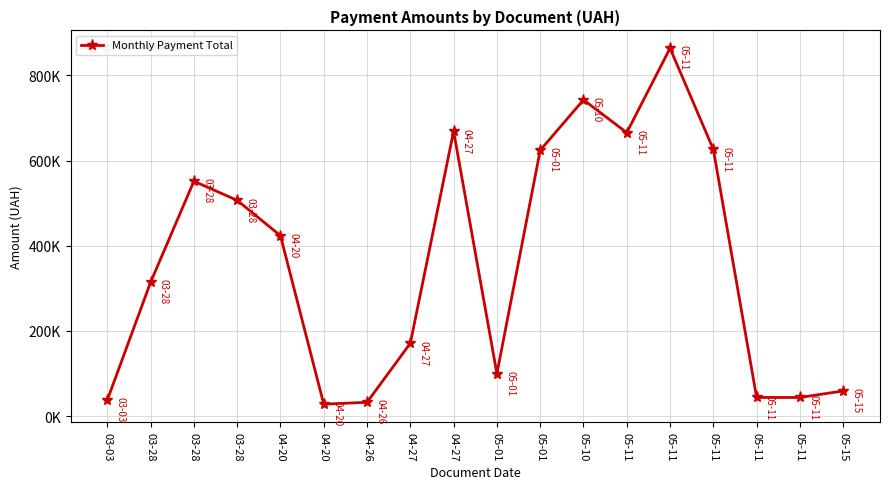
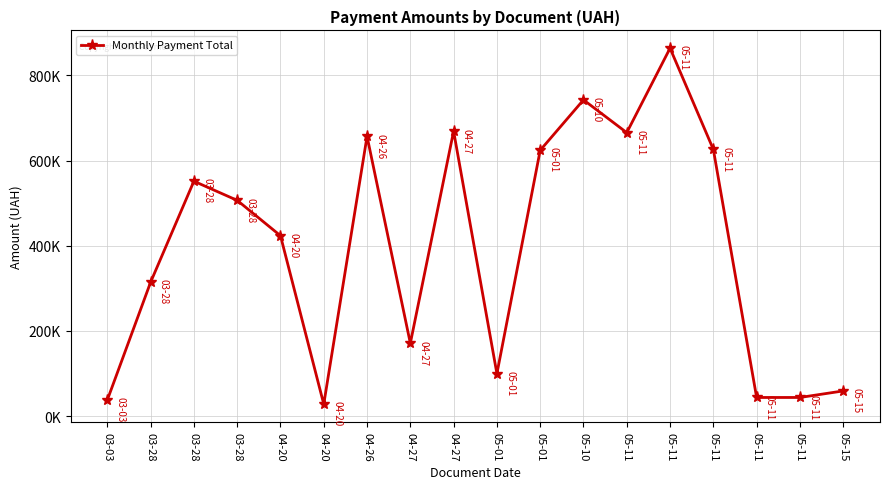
  {
-   "04-26": 30000
+   "04-26": 660000
  }
